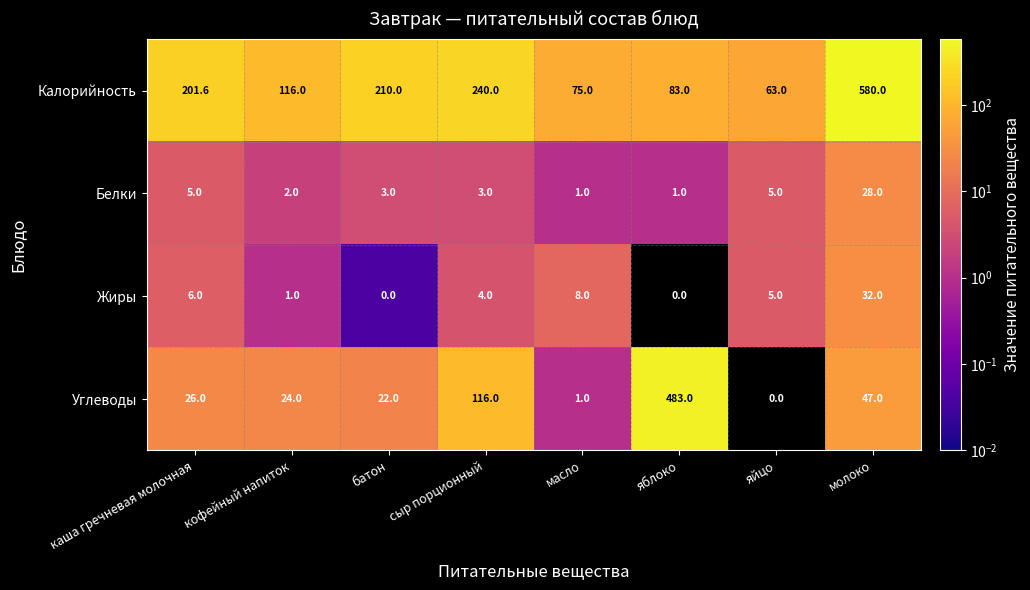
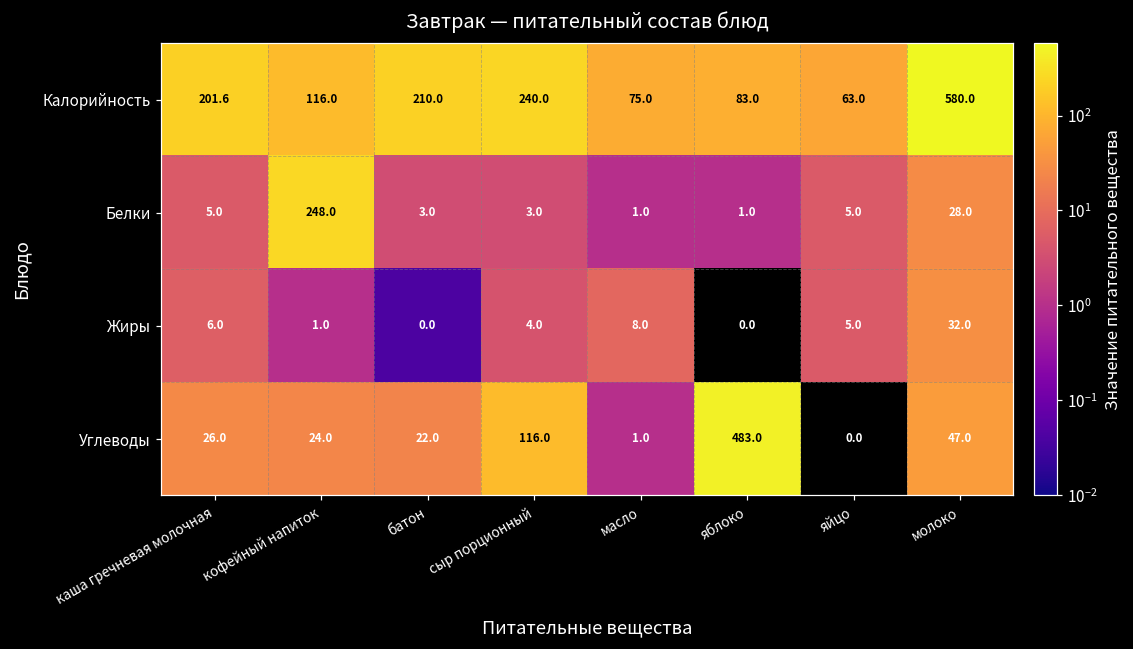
  {
    "Калорийность": {
      "каша гречневая молочная": 201.6,
      "кофейный напиток": 116.0,
      "батон": 210.0,
      "сыр порционный": 240.0,
      "масло": 75.0,
      "яблоко": 83.0,
      "яйцо": 63.0,
      "молоко": 580.0
    },
    "Белки": {
      "каша гречневая молочная": 5.0,
-     "кофейный напиток": 2.0,
+     "кофейный напиток": 248.0,
      "батон": 3.0,
      "сыр порционный": 3.0,
      "масло": 1.0,
      "яблоко": 1.0,
      "яйцо": 5.0,
      "молоко": 28.0
    },
    "Жиры": {
      "каша гречневая молочная": 6.0,
      "кофейный напиток": 1.0,
      "батон": 0.0,
      "сыр порционный": 4.0,
      "масло": 8.0,
      "яблоко": 0.0,
      "яйцо": 5.0,
      "молоко": 32.0
    },
    "Углеводы": {
      "каша гречневая молочная": 26.0,
      "кофейный напиток": 24.0,
      "батон": 22.0,
      "сыр порционный": 116.0,
      "масло": 1.0,
      "яблоко": 483.0,
      "яйцо": 0.0,
      "молоко": 47.0
    }
  }
